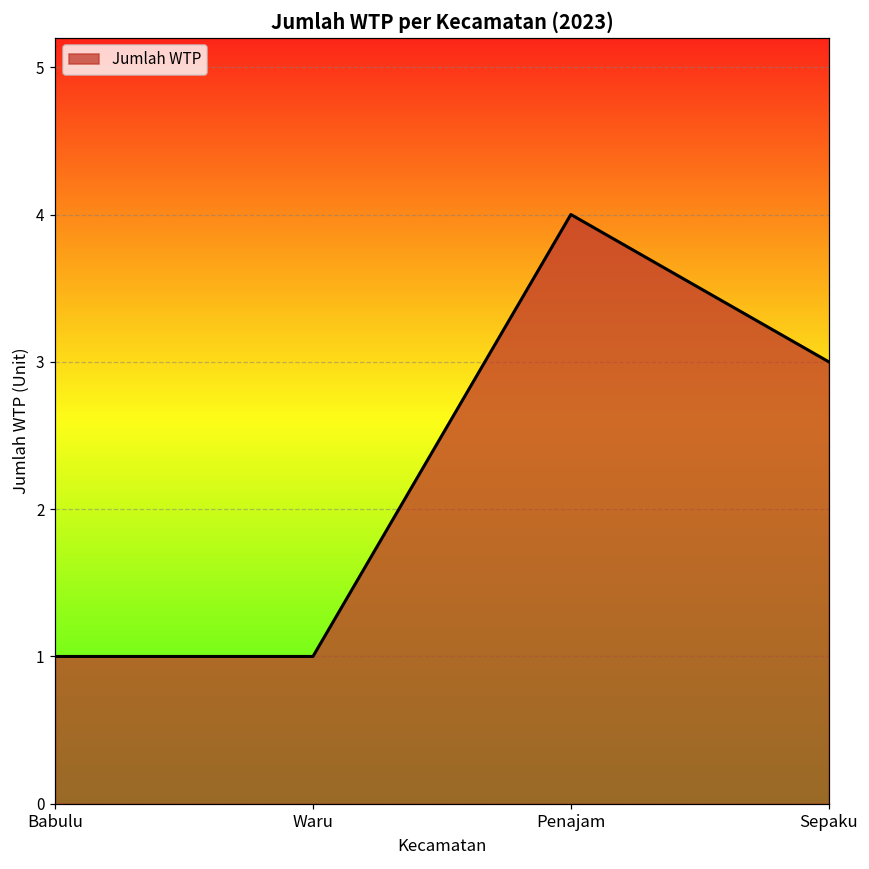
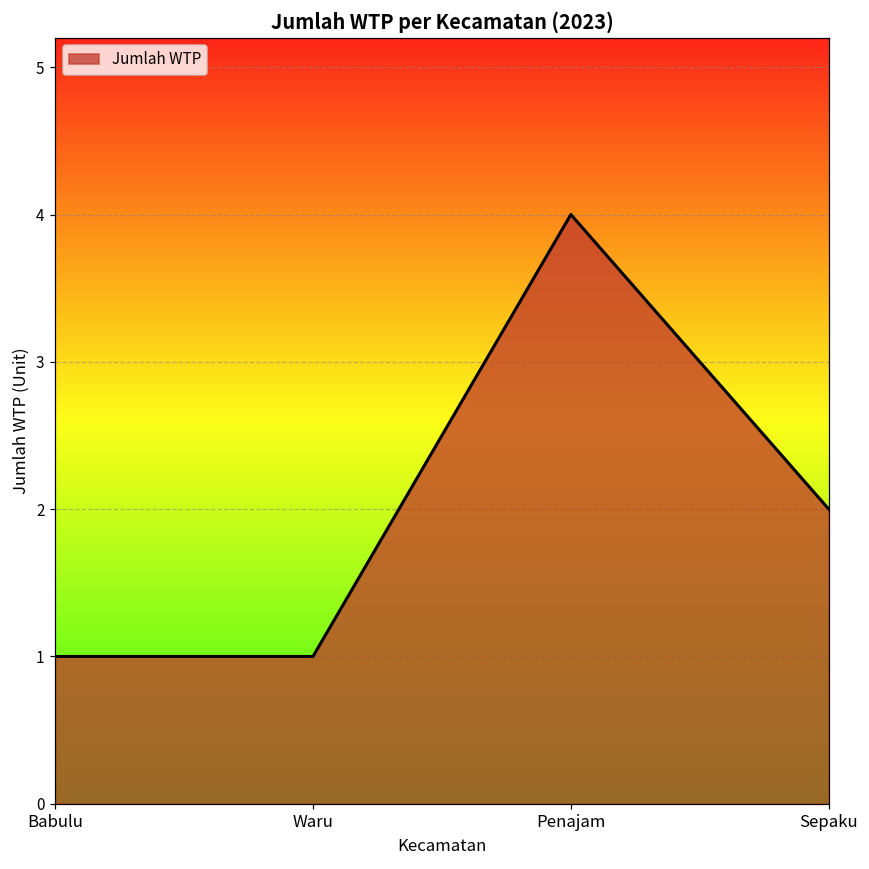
  {
    "Babulu": 1,
    "Waru": 1,
    "Penajam": 4,
-   "Sepaku": 3
+   "Sepaku": 2
  }
